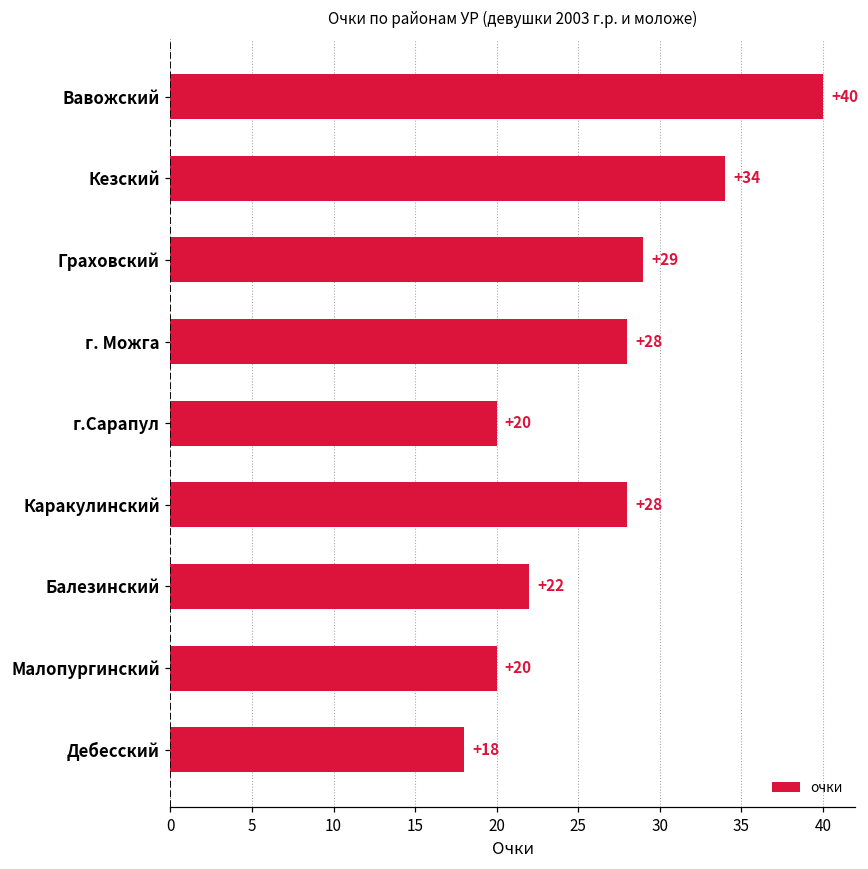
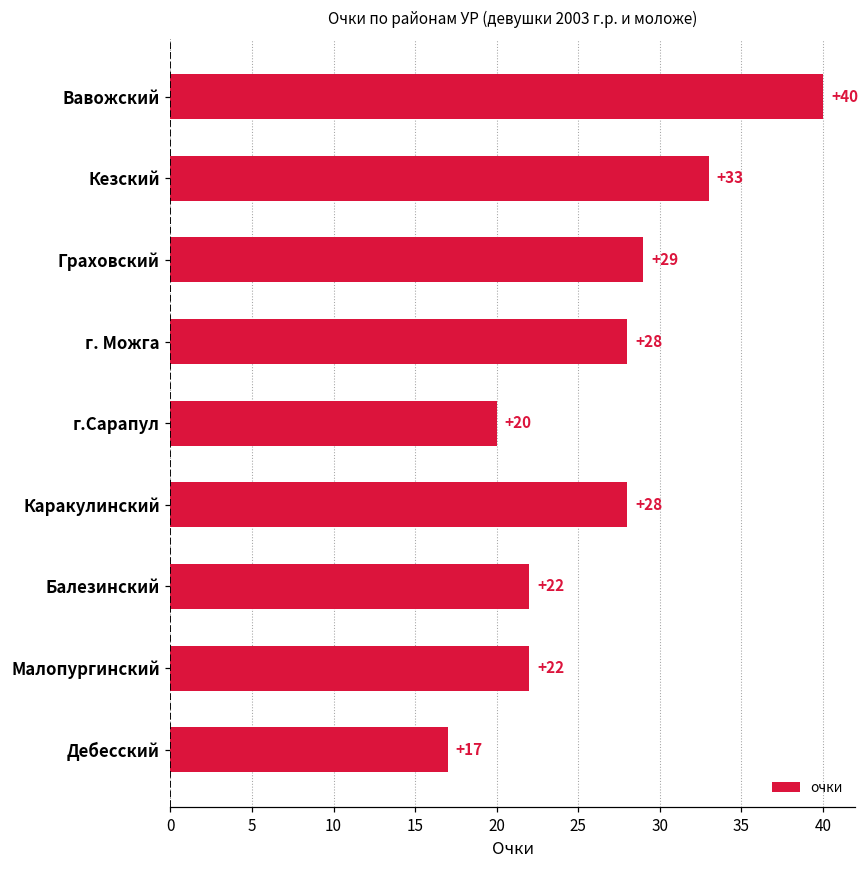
  {
    "Вавожский": "+40",
-   "Кезский": "+34",
+   "Кезский": "+33",
    "Граховский": "+29",
    "г. Можга": "+28",
    "г.Сарапул": "+20",
    "Каракулинский": "+28",
    "Балезинский": "+22",
-   "Малопургинский": "+20",
-   "Дебесский": "+18"
+   "Малопургинский": "+22",
+   "Дебесский": "+17"
  }
